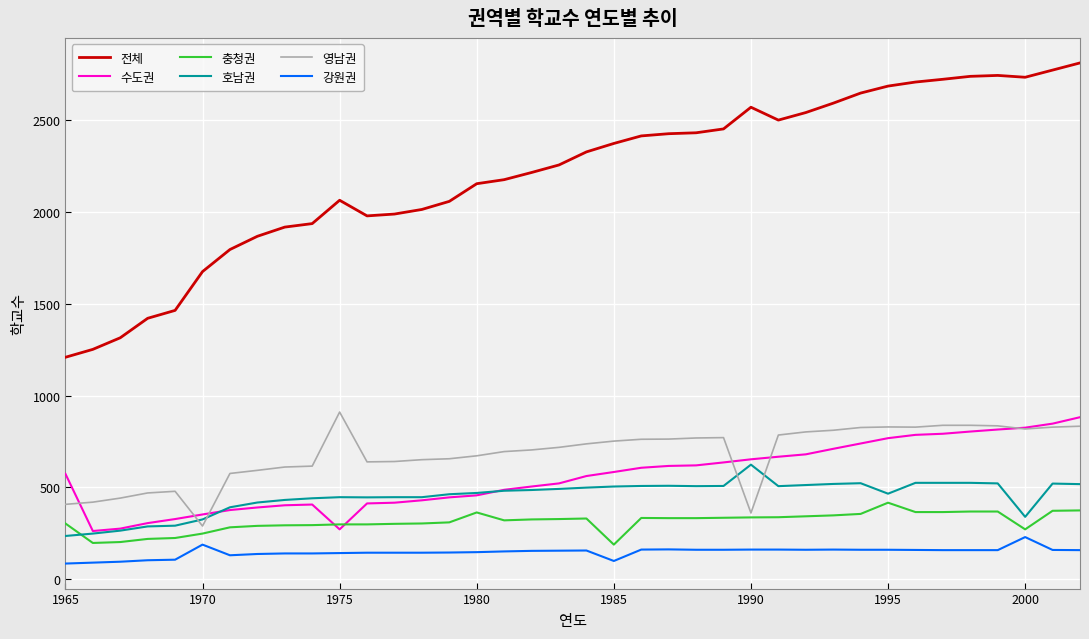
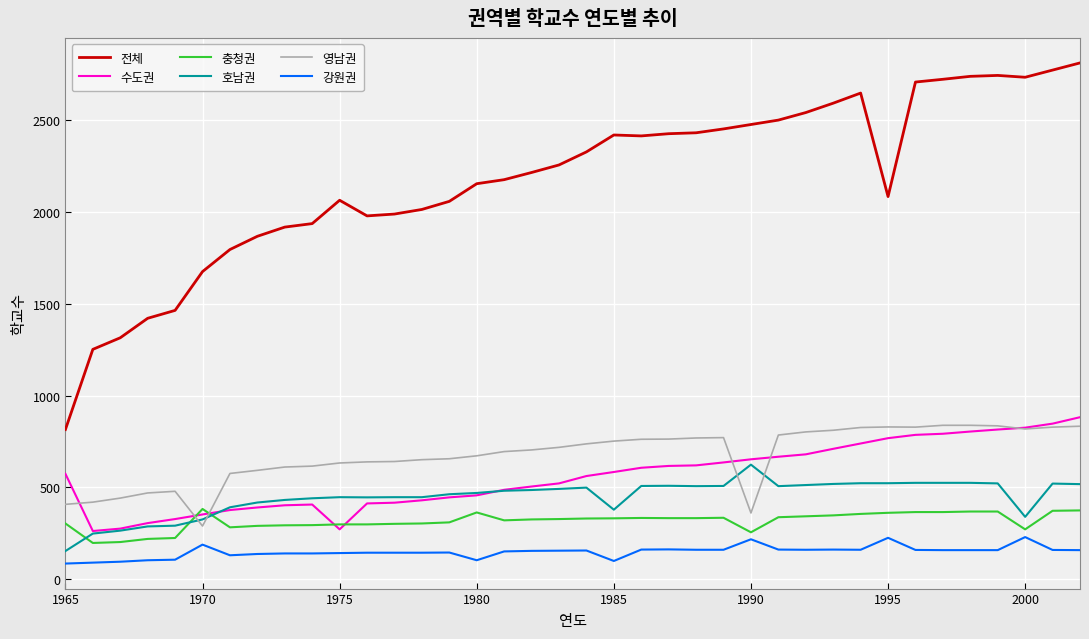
  {
    "전체": {
-     "1965": 1210,
+     "1965": 820,
      "1970": 1670,
      "1975": 2060,
      "1980": 2150,
-     "1985": 2370,
-     "1990": 2570,
-     "1995": 2680,
+     "1985": 2420,
+     "1990": 2470,
+     "1995": 2080,
      "2000": 2730
    },
    "수도권": {
      "1965": 570,
      "1970": 350,
      "1975": 270,
      "1985": 580,
      "1990": 650,
      "1995": 770
    },
    "충청권": {
      "1965": 300,
-     "1970": 250,
+     "1970": 380,
      "1975": 300,
      "1980": 360,
-     "1985": 190,
-     "1990": 340,
-     "1995": 420,
+     "1985": 330,
+     "1990": 260,
+     "1995": 360,
      "2000": 270
    },
    "호남권": {
-     "1965": 240,
+     "1965": 150,
      "1970": 330,
      "1975": 450,
-     "1985": 510,
+     "1985": 380,
      "1990": 620,
-     "1995": 470,
+     "1995": 520,
      "2000": 340
    },
    "영남권": {
      "1965": 410,
      "1970": 290,
-     "1975": 910,
+     "1975": 630,
      "1980": 670,
      "1985": 750,
      "1990": 360,
      "1995": 830
    },
    "강원권": {
      "1965": 90,
      "1970": 190,
      "1975": 140,
-     "1980": 150,
+     "1980": 100,
      "1985": 100,
-     "1990": 160,
-     "1995": 160,
+     "1990": 220,
+     "1995": 230,
      "2000": 230
    }
  }
